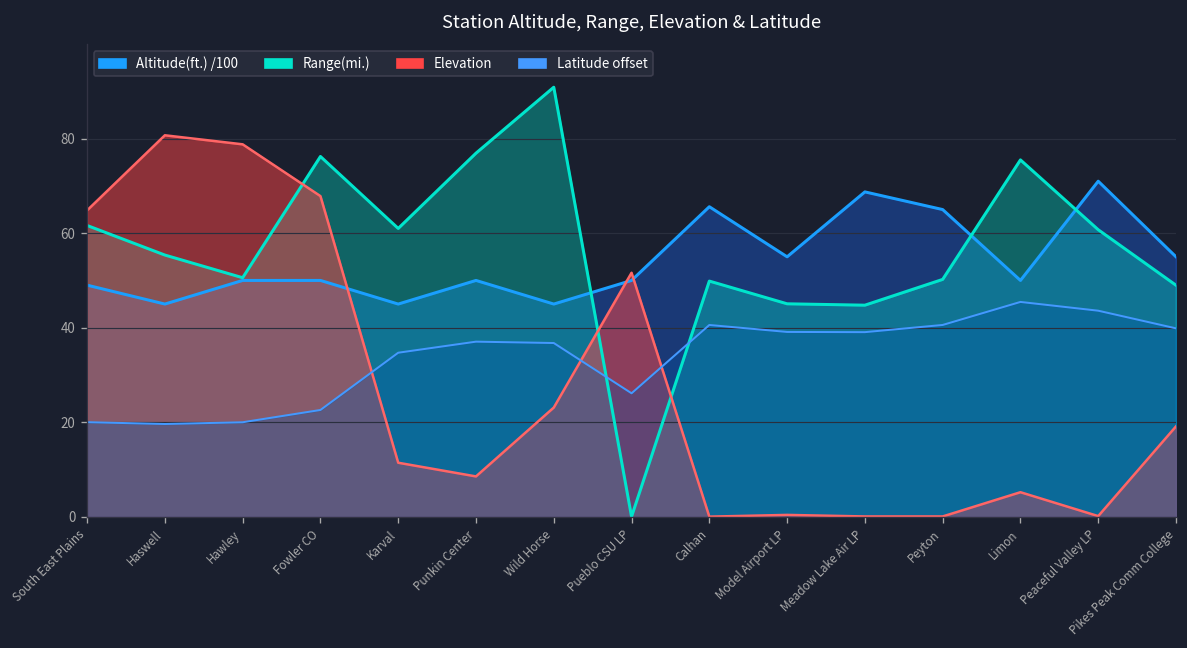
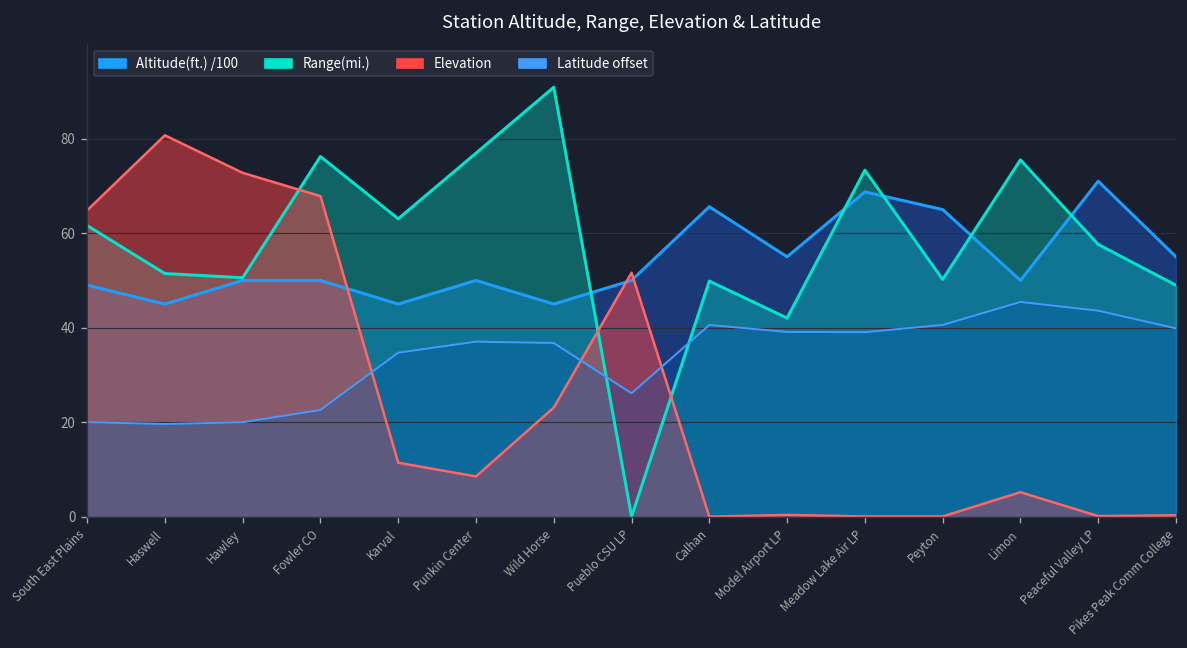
  {
    "Range(mi.)": {
      "South East Plains": 62,
-     "Haswell": 55,
+     "Haswell": 51,
      "Fowler CO": 76,
-     "Karval": 61,
+     "Karval": 63,
      "Punkin Center": 77,
      "Wild Horse": 91,
      "Pueblo CSU LP": 0,
      "Calhan": 50,
-     "Model Airport LP": 45,
-     "Meadow Lake Air LP": 45,
+     "Model Airport LP": 42,
+     "Meadow Lake Air LP": 73,
      "Peyton": 50,
      "Limon": 76,
-     "Peaceful Valley LP": 61,
+     "Peaceful Valley LP": 58,
      "Pikes Peak Comm College": 49
    },
    "Elevation": {
      "South East Plains": 65,
      "Haswell": 81,
-     "Hawley": 79,
+     "Hawley": 73,
      "Fowler CO": 68,
      "Karval": 11,
      "Punkin Center": 9,
      "Wild Horse": 23,
      "Pueblo CSU LP": 52,
      "Calhan": 0,
      "Model Airport LP": 0,
      "Meadow Lake Air LP": 0,
      "Peyton": 0,
      "Limon": 5,
      "Peaceful Valley LP": 0,
-     "Pikes Peak Comm College": 19
+     "Pikes Peak Comm College": 0
    }
  }
